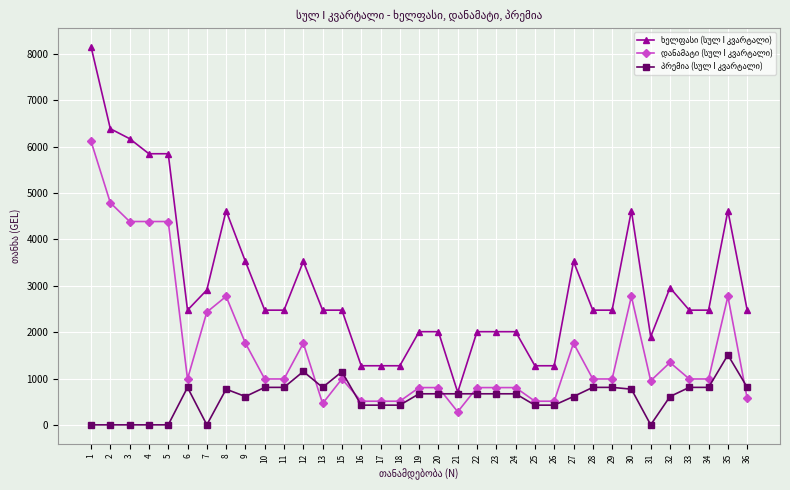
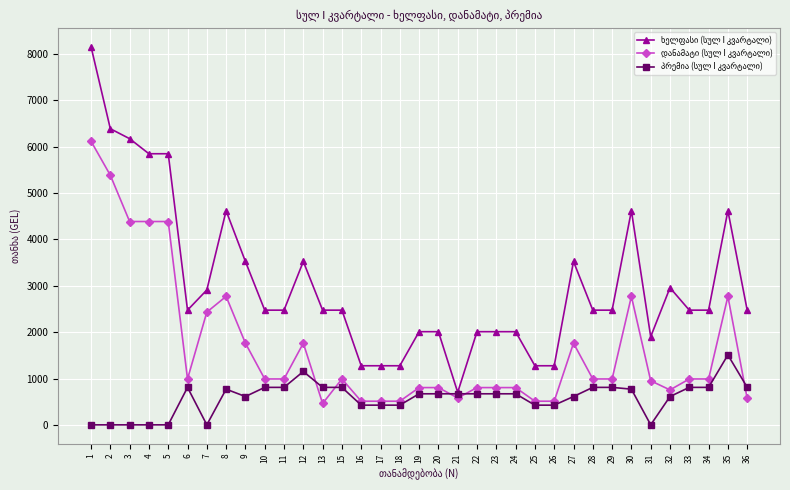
  {
    "ხელფასი (სულ I კვარტალი)": {
      "1": 8200,
      "2": 6400,
      "3": 6200,
      "4": 5900,
      "5": 5900,
      "6": 2500,
      "7": 2900,
      "8": 4600,
      "9": 3500,
      "10": 2500,
      "11": 2500,
      "12": 3500,
      "13": 2500,
      "15": 2500,
      "16": 1300,
      "17": 1300,
      "18": 1300,
      "19": 2000,
      "20": 2000,
      "22": 2000,
      "23": 2000,
      "24": 2000,
      "25": 1300,
      "26": 1300,
      "27": 3500,
      "28": 2500,
      "29": 2500,
      "30": 4600,
      "31": 1900,
      "32": 3000,
      "33": 2500,
      "34": 2500,
      "35": 4600,
      "36": 2500
    },
    "დანამატი (სულ I კვარტალი)": {
      "1": 6100,
-     "2": 4800,
+     "2": 5400,
      "3": 4400,
      "4": 4400,
      "5": 4400,
      "6": 1000,
      "7": 2400,
      "8": 2800,
      "9": 1800,
      "10": 1000,
      "11": 1000,
      "12": 1800,
      "13": 500,
      "15": 1000,
      "16": 500,
      "17": 500,
      "18": 500,
      "19": 800,
      "20": 800,
-     "21": 300,
+     "21": 600,
      "22": 800,
      "23": 800,
      "24": 800,
      "25": 500,
      "26": 500,
      "27": 1800,
      "28": 1000,
      "29": 1000,
      "30": 2800,
      "31": 1000,
-     "32": 1300,
+     "32": 800,
      "33": 1000,
      "34": 1000,
      "35": 2800,
      "36": 600
    },
    "პრემია (სულ I კვარტალი)": {
      "1": 0,
      "2": 0,
      "3": 0,
      "4": 0,
      "5": 0,
      "6": 800,
      "7": 0,
      "8": 800,
      "9": 600,
      "10": 800,
      "11": 800,
      "12": 1200,
      "13": 800,
-     "15": 1100,
+     "15": 800,
      "16": 400,
      "17": 400,
      "18": 400,
      "19": 700,
      "20": 700,
      "22": 700,
      "23": 700,
      "24": 700,
      "25": 400,
      "26": 400,
      "27": 600,
      "28": 800,
      "29": 800,
      "30": 800,
      "31": 0,
      "32": 600,
      "33": 800,
      "34": 800,
      "35": 1500,
      "36": 800
    }
  }
